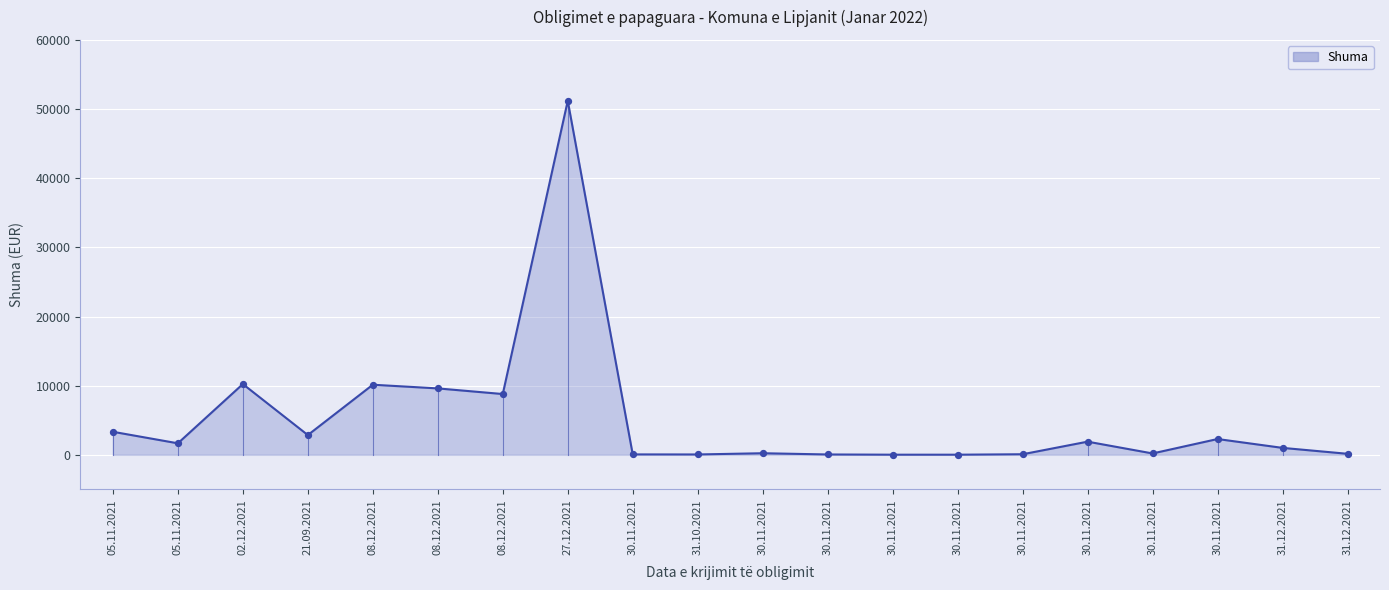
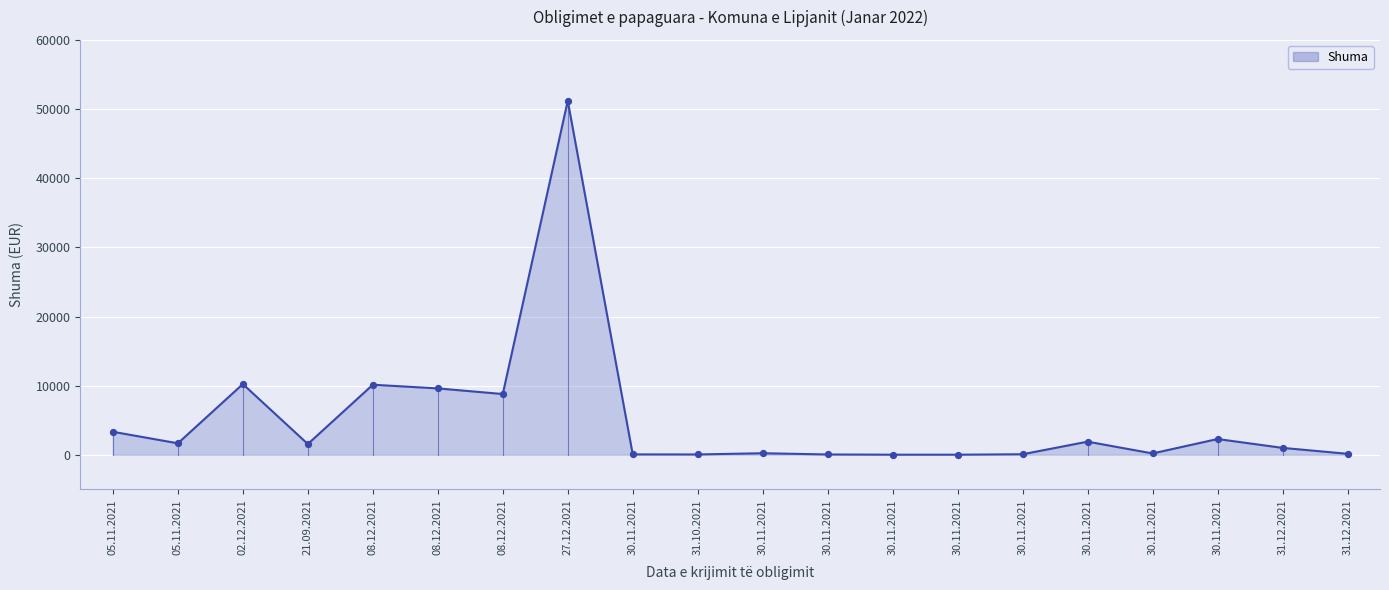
  {
    "Shuma": {
-     "21.09.2021": 3000
+     "21.09.2021": 2000
    }
  }
